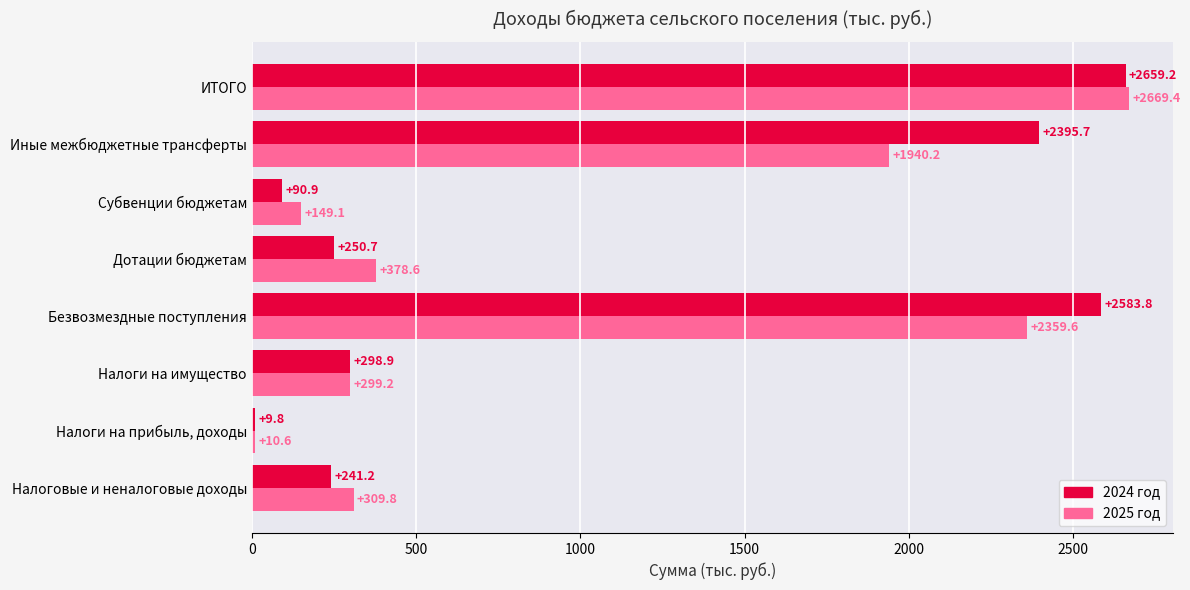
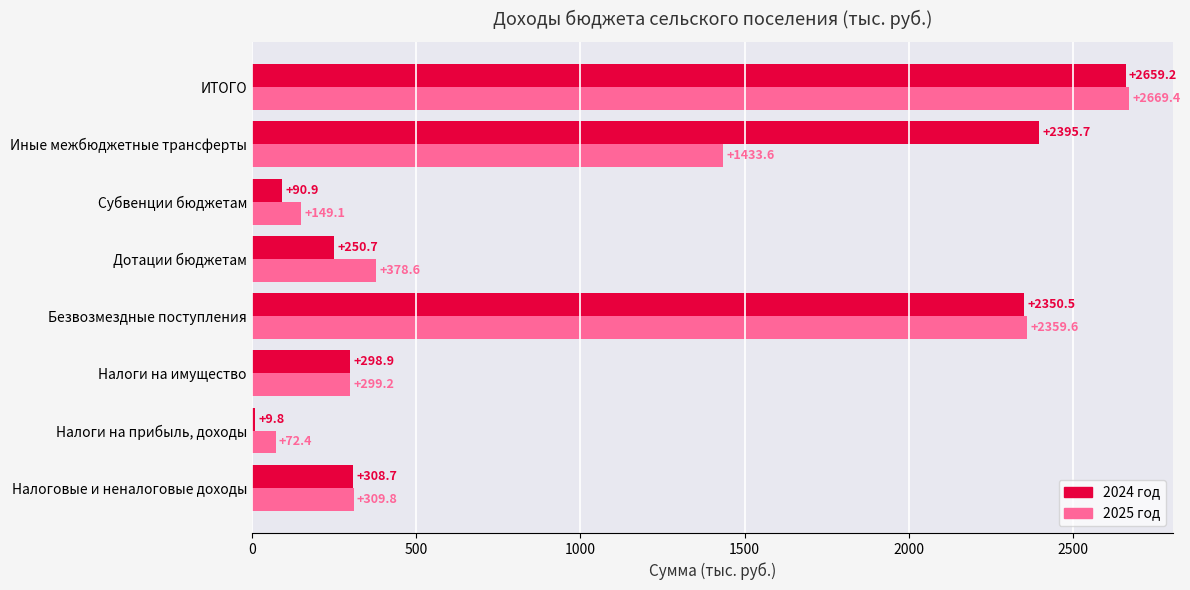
  {
    "2024 год": {
      "ИТОГО": "+2659.2",
      "Иные межбюджетные трансферты": "+2395.7",
      "Субвенции бюджетам": "+90.9",
      "Дотации бюджетам": "+250.7",
-     "Безвозмездные поступления": "+2583.8",
+     "Безвозмездные поступления": "+2350.5",
      "Налоги на имущество": "+298.9",
      "Налоги на прибыль, доходы": "+9.8",
-     "Налоговые и неналоговые доходы": "+241.2"
+     "Налоговые и неналоговые доходы": "+308.7"
    },
    "2025 год": {
      "ИТОГО": "+2669.4",
-     "Иные межбюджетные трансферты": "+1940.2",
+     "Иные межбюджетные трансферты": "+1433.6",
      "Субвенции бюджетам": "+149.1",
      "Дотации бюджетам": "+378.6",
      "Безвозмездные поступления": "+2359.6",
      "Налоги на имущество": "+299.2",
-     "Налоги на прибыль, доходы": "+10.6",
+     "Налоги на прибыль, доходы": "+72.4",
      "Налоговые и неналоговые доходы": "+309.8"
    }
  }
